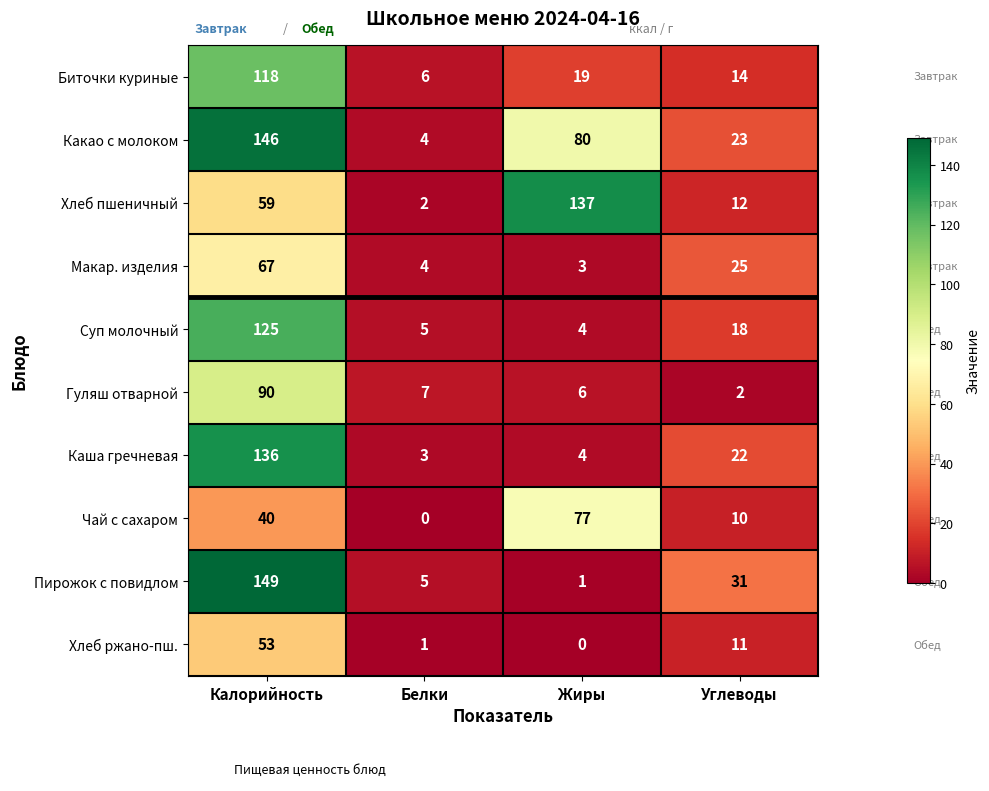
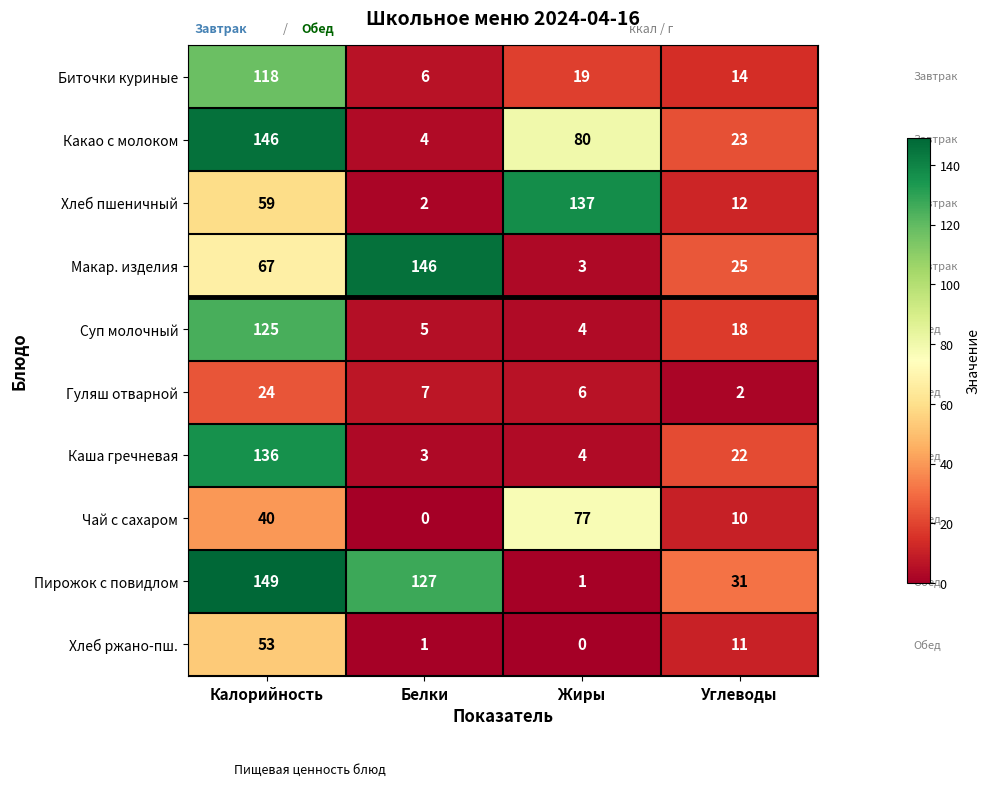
  {
    "Биточки куриные": {
      "Калорийность": 118,
      "Белки": 6,
      "Жиры": 19,
      "Углеводы": 14
    },
    "Какао с молоком": {
      "Калорийность": 146,
      "Белки": 4,
      "Жиры": 80,
      "Углеводы": 23
    },
    "Хлеб пшеничный": {
      "Калорийность": 59,
      "Белки": 2,
      "Жиры": 137,
      "Углеводы": 12
    },
    "Макар. изделия": {
      "Калорийность": 67,
-     "Белки": 4,
+     "Белки": 146,
      "Жиры": 3,
      "Углеводы": 25
    },
    "Суп молочный": {
      "Калорийность": 125,
      "Белки": 5,
      "Жиры": 4,
      "Углеводы": 18
    },
    "Гуляш отварной": {
-     "Калорийность": 90,
+     "Калорийность": 24,
      "Белки": 7,
      "Жиры": 6,
      "Углеводы": 2
    },
    "Каша гречневая": {
      "Калорийность": 136,
      "Белки": 3,
      "Жиры": 4,
      "Углеводы": 22
    },
    "Чай с сахаром": {
      "Калорийность": 40,
      "Белки": 0,
      "Жиры": 77,
      "Углеводы": 10
    },
    "Пирожок с повидлом": {
      "Калорийность": 149,
-     "Белки": 5,
+     "Белки": 127,
      "Жиры": 1,
      "Углеводы": 31
    },
    "Хлеб ржано-пш.": {
      "Калорийность": 53,
      "Белки": 1,
      "Жиры": 0,
      "Углеводы": 11
    }
  }
